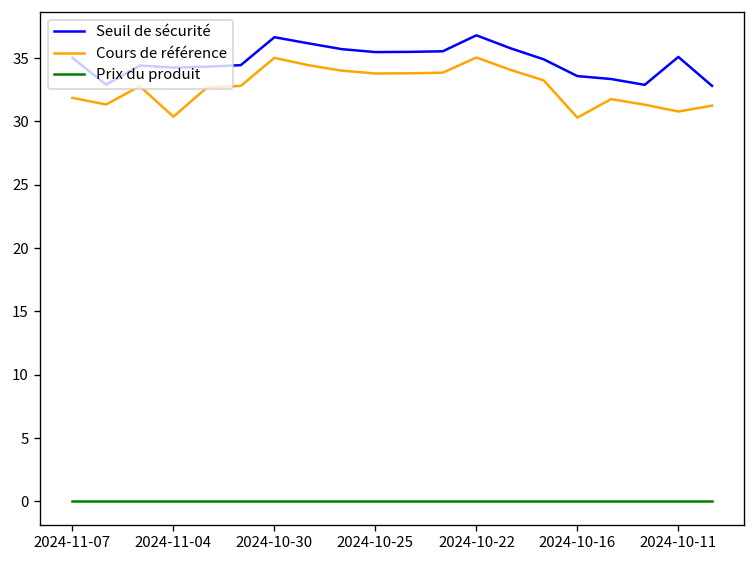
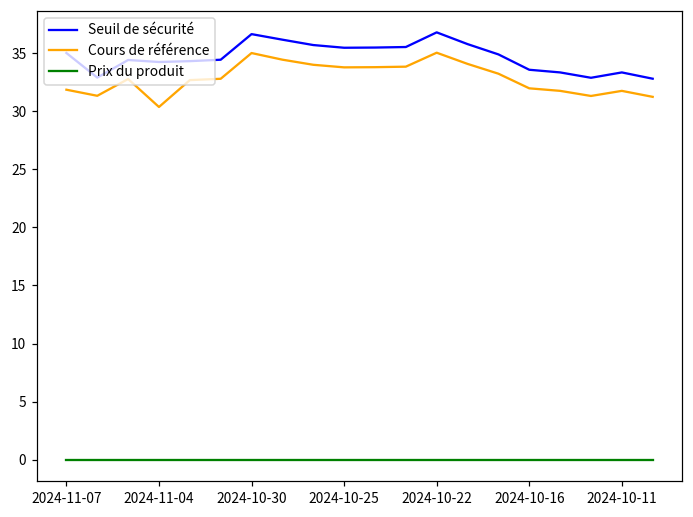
  {
    "Seuil de sécurité": {
      "2024-10-30": 36.6,
      "2024-10-25": 35.5,
      "2024-10-22": 36.8,
      "2024-10-16": 33.6,
-     "2024-10-11": 35.1
+     "2024-10-11": 33.3
    },
    "Cours de référence": {
      "2024-11-07": 31.9,
      "2024-11-04": 30.4,
      "2024-10-30": 35.0,
      "2024-10-25": 33.8,
      "2024-10-22": 35.0,
-     "2024-10-16": 30.3,
-     "2024-10-11": 30.8
+     "2024-10-16": 32.0,
+     "2024-10-11": 31.8
    },
    "Prix du produit": {
      "2024-11-07": 0.0,
      "2024-11-04": 0.0,
      "2024-10-30": 0.0,
      "2024-10-25": 0.0,
      "2024-10-22": 0.0,
      "2024-10-16": 0.0,
      "2024-10-11": 0.0
    }
  }
